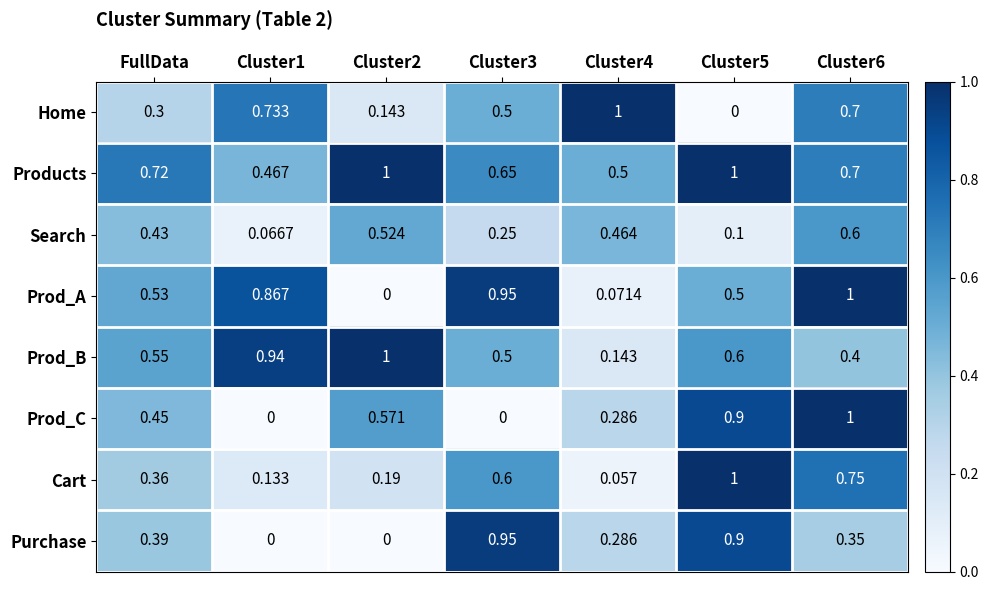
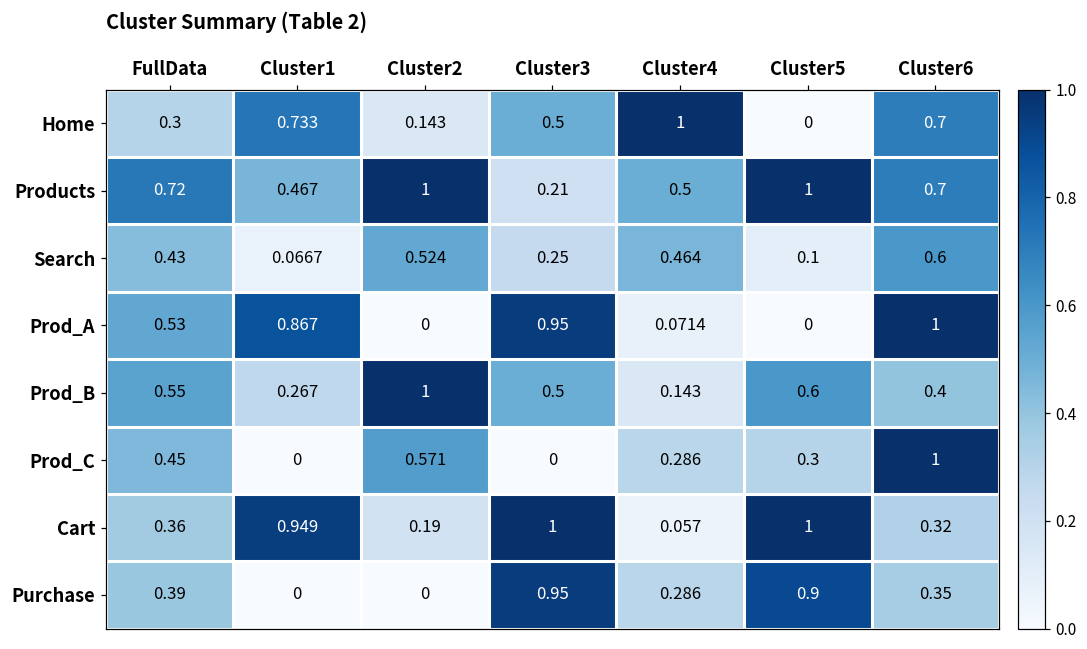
  {
    "Home": {
      "FullData": 0.3,
      "Cluster1": 0.733,
      "Cluster2": 0.143,
      "Cluster3": 0.5,
      "Cluster4": 1,
      "Cluster5": 0,
      "Cluster6": 0.7
    },
    "Products": {
      "FullData": 0.72,
      "Cluster1": 0.467,
      "Cluster2": 1,
-     "Cluster3": 0.65,
+     "Cluster3": 0.21,
      "Cluster4": 0.5,
      "Cluster5": 1,
      "Cluster6": 0.7
    },
    "Search": {
      "FullData": 0.43,
      "Cluster1": 0.0667,
      "Cluster2": 0.524,
      "Cluster3": 0.25,
      "Cluster4": 0.464,
      "Cluster5": 0.1,
      "Cluster6": 0.6
    },
    "Prod_A": {
      "FullData": 0.53,
      "Cluster1": 0.867,
      "Cluster2": 0,
      "Cluster3": 0.95,
      "Cluster4": 0.0714,
-     "Cluster5": 0.5,
+     "Cluster5": 0,
      "Cluster6": 1
    },
    "Prod_B": {
      "FullData": 0.55,
-     "Cluster1": 0.94,
+     "Cluster1": 0.267,
      "Cluster2": 1,
      "Cluster3": 0.5,
      "Cluster4": 0.143,
      "Cluster5": 0.6,
      "Cluster6": 0.4
    },
    "Prod_C": {
      "FullData": 0.45,
      "Cluster1": 0,
      "Cluster2": 0.571,
      "Cluster3": 0,
      "Cluster4": 0.286,
-     "Cluster5": 0.9,
+     "Cluster5": 0.3,
      "Cluster6": 1
    },
    "Cart": {
      "FullData": 0.36,
-     "Cluster1": 0.133,
+     "Cluster1": 0.949,
      "Cluster2": 0.19,
-     "Cluster3": 0.6,
+     "Cluster3": 1,
      "Cluster4": 0.057,
      "Cluster5": 1,
-     "Cluster6": 0.75
+     "Cluster6": 0.32
    },
    "Purchase": {
      "FullData": 0.39,
      "Cluster1": 0,
      "Cluster2": 0,
      "Cluster3": 0.95,
      "Cluster4": 0.286,
      "Cluster5": 0.9,
      "Cluster6": 0.35
    }
  }
